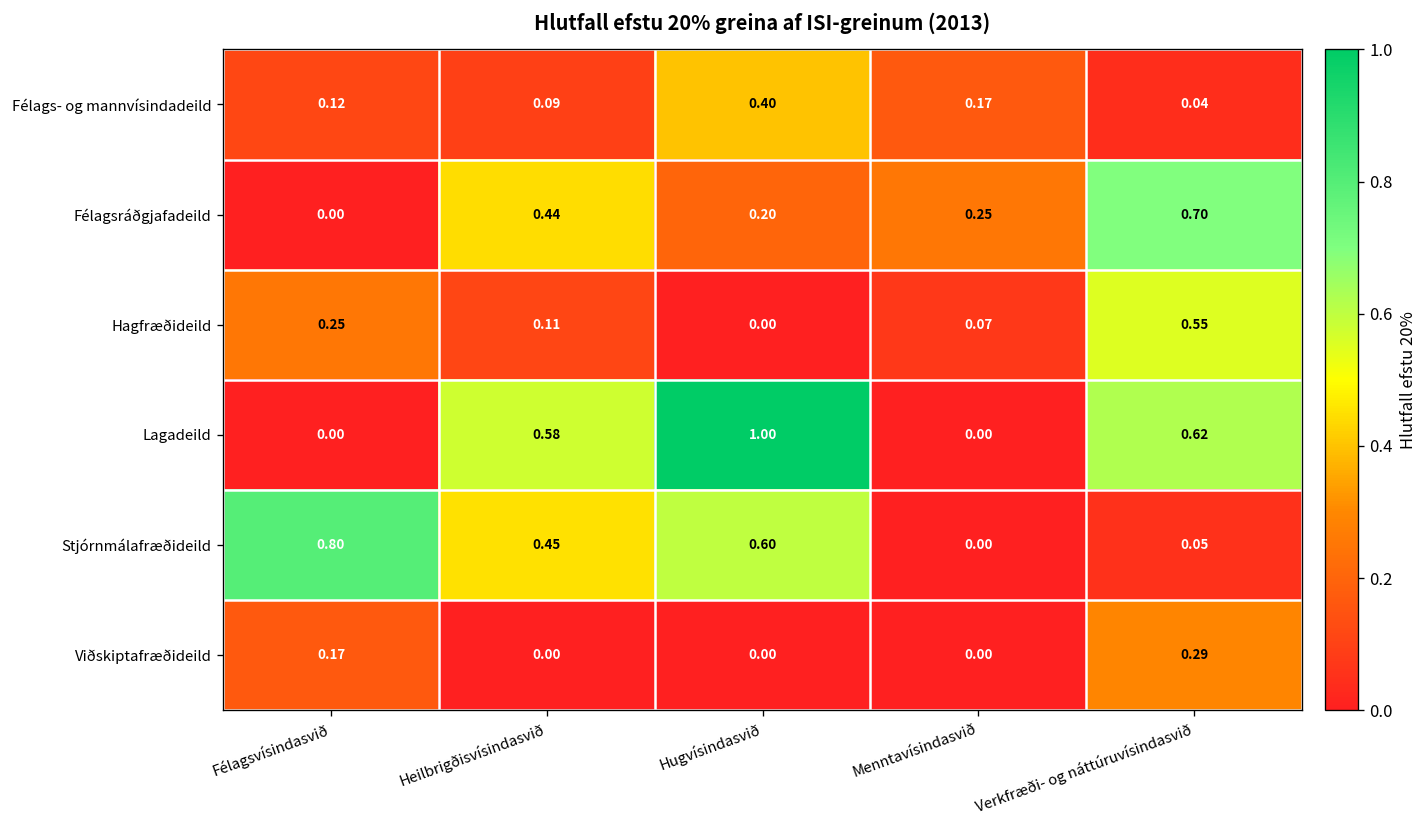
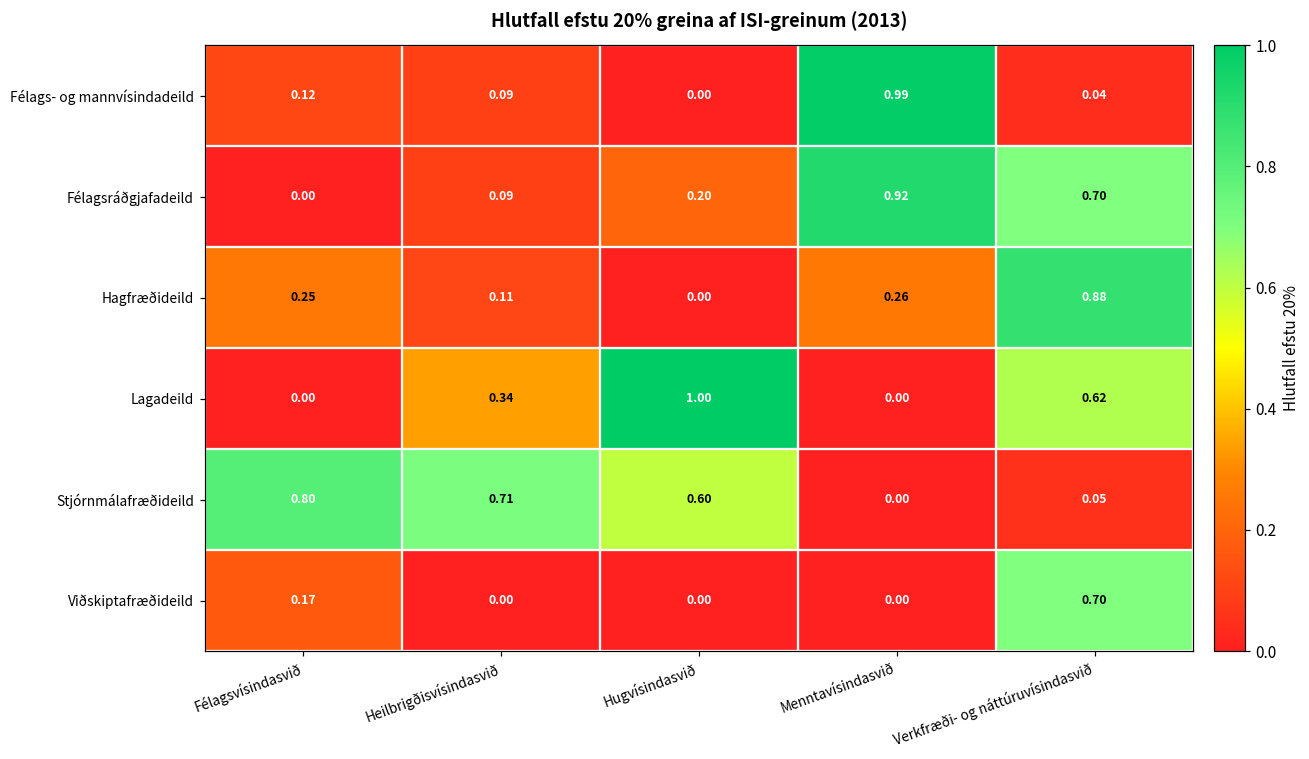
  {
    "Félags- og mannvísindadeild": {
      "Félagsvísindasvið": 0.12,
      "Heilbrigðisvísindasvið": 0.09,
-     "Hugvísindasvið": 0.40,
-     "Menntavísindasvið": 0.17,
+     "Hugvísindasvið": 0.00,
+     "Menntavísindasvið": 0.99,
      "Verkfræði- og náttúruvísindasvið": 0.04
    },
    "Félagsráðgjafadeild": {
      "Félagsvísindasvið": 0.00,
-     "Heilbrigðisvísindasvið": 0.44,
+     "Heilbrigðisvísindasvið": 0.09,
      "Hugvísindasvið": 0.20,
-     "Menntavísindasvið": 0.25,
+     "Menntavísindasvið": 0.92,
      "Verkfræði- og náttúruvísindasvið": 0.70
    },
    "Hagfræðideild": {
      "Félagsvísindasvið": 0.25,
      "Heilbrigðisvísindasvið": 0.11,
      "Hugvísindasvið": 0.00,
-     "Menntavísindasvið": 0.07,
-     "Verkfræði- og náttúruvísindasvið": 0.55
+     "Menntavísindasvið": 0.26,
+     "Verkfræði- og náttúruvísindasvið": 0.88
    },
    "Lagadeild": {
      "Félagsvísindasvið": 0.00,
-     "Heilbrigðisvísindasvið": 0.58,
+     "Heilbrigðisvísindasvið": 0.34,
      "Hugvísindasvið": 1.00,
      "Menntavísindasvið": 0.00,
      "Verkfræði- og náttúruvísindasvið": 0.62
    },
    "Stjórnmálafræðideild": {
      "Félagsvísindasvið": 0.80,
-     "Heilbrigðisvísindasvið": 0.45,
+     "Heilbrigðisvísindasvið": 0.71,
      "Hugvísindasvið": 0.60,
      "Menntavísindasvið": 0.00,
      "Verkfræði- og náttúruvísindasvið": 0.05
    },
    "Viðskiptafræðideild": {
      "Félagsvísindasvið": 0.17,
      "Heilbrigðisvísindasvið": 0.00,
      "Hugvísindasvið": 0.00,
      "Menntavísindasvið": 0.00,
-     "Verkfræði- og náttúruvísindasvið": 0.29
+     "Verkfræði- og náttúruvísindasvið": 0.70
    }
  }
